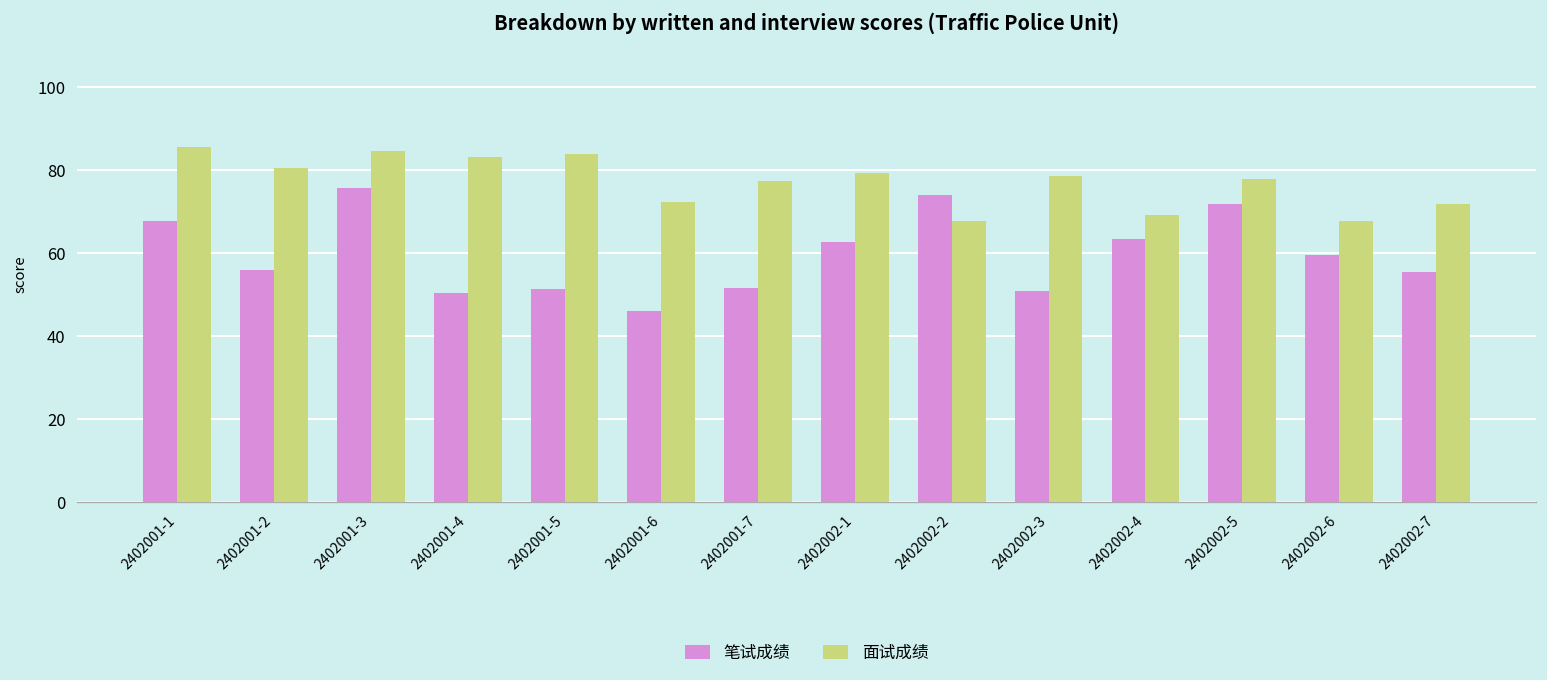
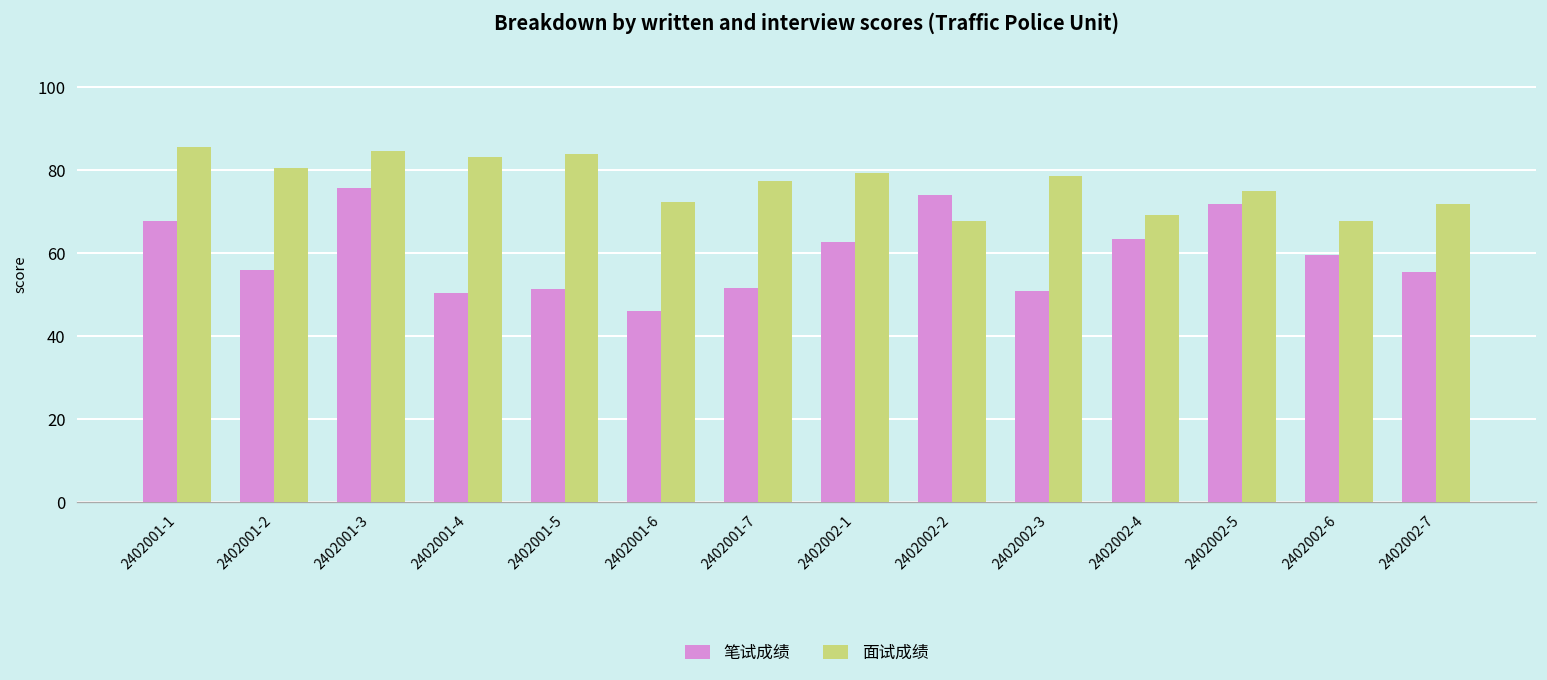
  {
    "笔试成绩": {
      "2402001-1": 68,
      "2402001-2": 56,
      "2402001-3": 76,
      "2402001-4": 50,
      "2402001-5": 51,
      "2402001-6": 46,
      "2402001-7": 51,
      "2402002-1": 63,
      "2402002-2": 74,
      "2402002-3": 51,
      "2402002-4": 63,
      "2402002-5": 72,
      "2402002-6": 60,
      "2402002-7": 55
    },
    "面试成绩": {
      "2402001-1": 85,
      "2402001-2": 81,
      "2402001-3": 85,
      "2402001-4": 83,
      "2402001-5": 84,
      "2402001-6": 72,
      "2402001-7": 77,
      "2402002-1": 79,
      "2402002-2": 68,
      "2402002-3": 78,
      "2402002-4": 69,
-     "2402002-5": 78,
+     "2402002-5": 75,
      "2402002-6": 68,
      "2402002-7": 72
    }
  }
